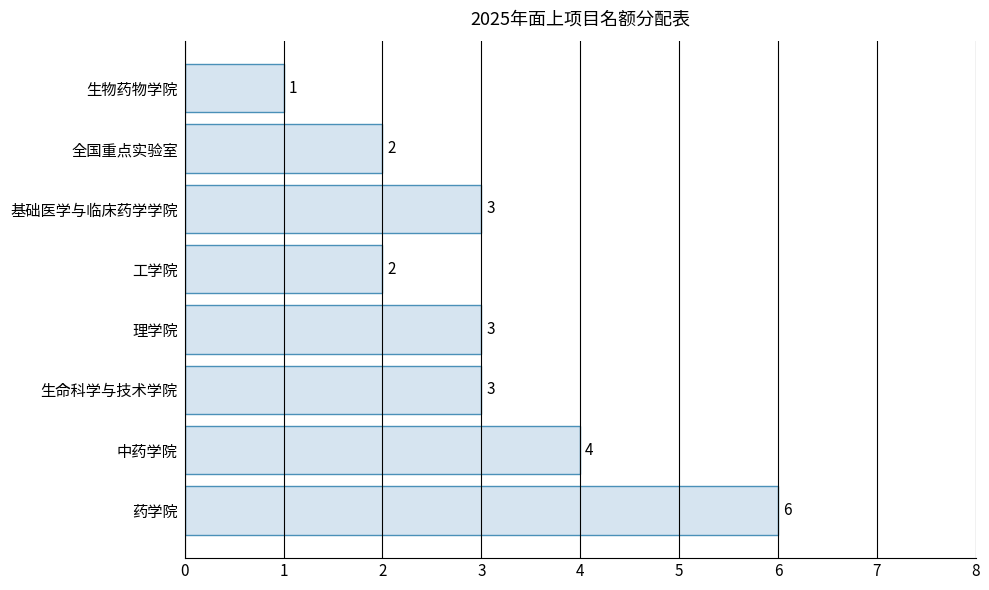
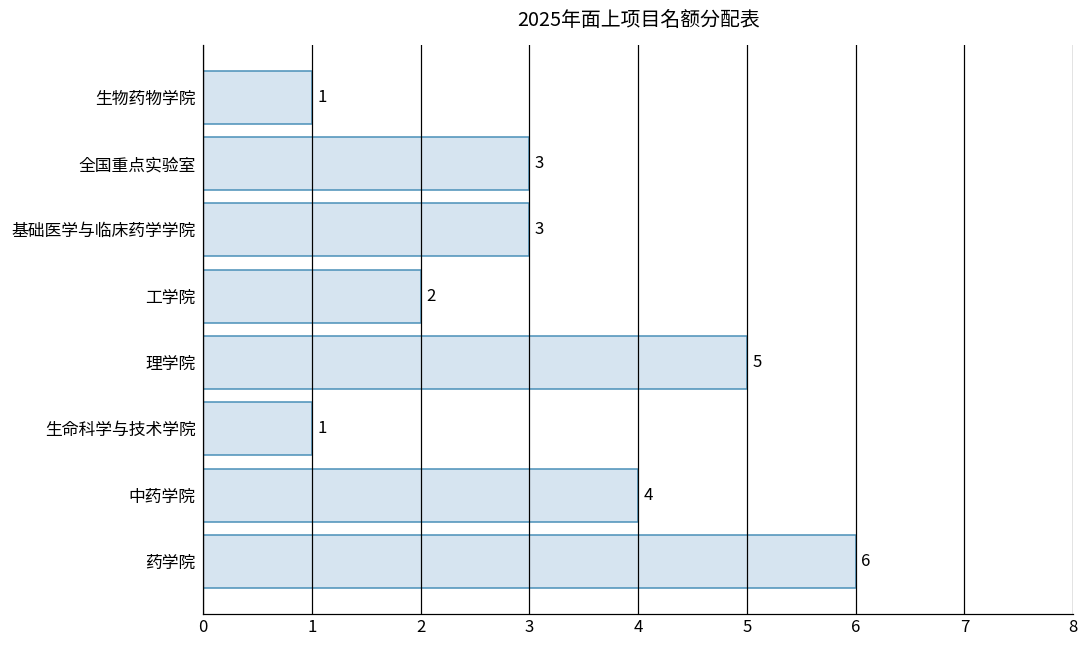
  {
    "生物药物学院": 1,
-   "全国重点实验室": 2,
+   "全国重点实验室": 3,
    "基础医学与临床药学学院": 3,
    "工学院": 2,
-   "理学院": 3,
-   "生命科学与技术学院": 3,
+   "理学院": 5,
+   "生命科学与技术学院": 1,
    "中药学院": 4,
    "药学院": 6
  }
